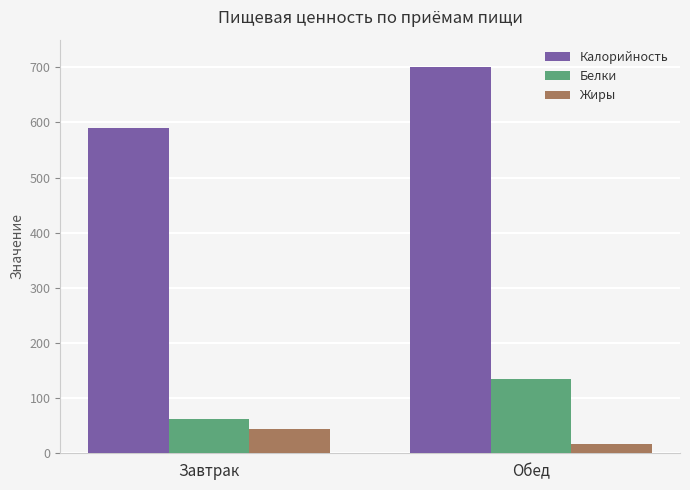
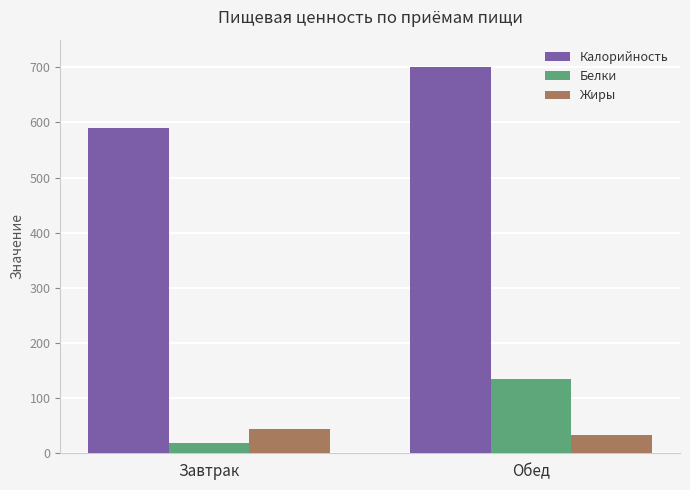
  {
    "Калорийность": {
      "Завтрак": 590,
      "Обед": 700
    },
    "Белки": {
-     "Завтрак": 60,
+     "Завтрак": 20,
      "Обед": 130
    },
    "Жиры": {
      "Завтрак": 40,
-     "Обед": 20
+     "Обед": 30
    }
  }
